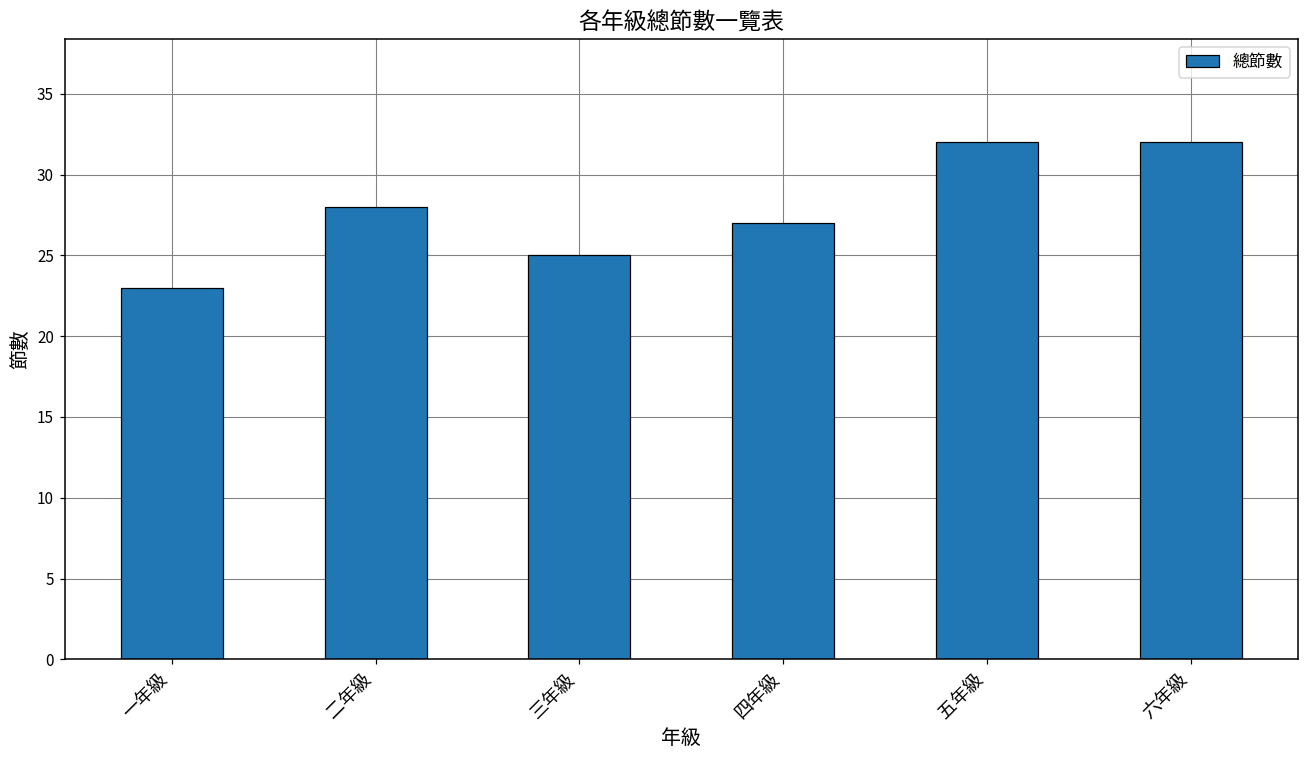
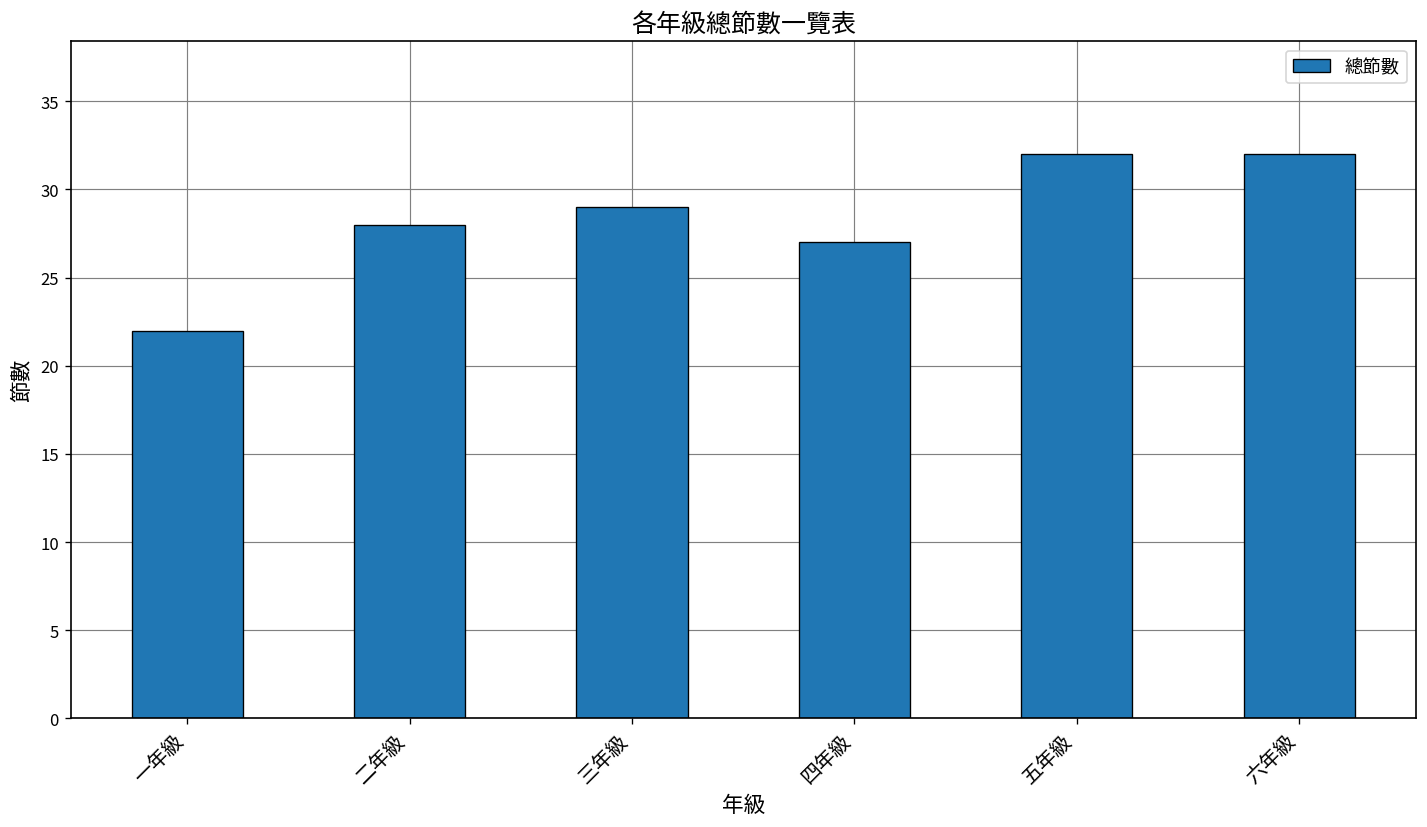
  {
-   "一年級": 23,
+   "一年級": 22,
    "二年級": 28,
-   "三年級": 25,
+   "三年級": 29,
    "四年級": 27,
    "五年級": 32,
    "六年級": 32
  }
